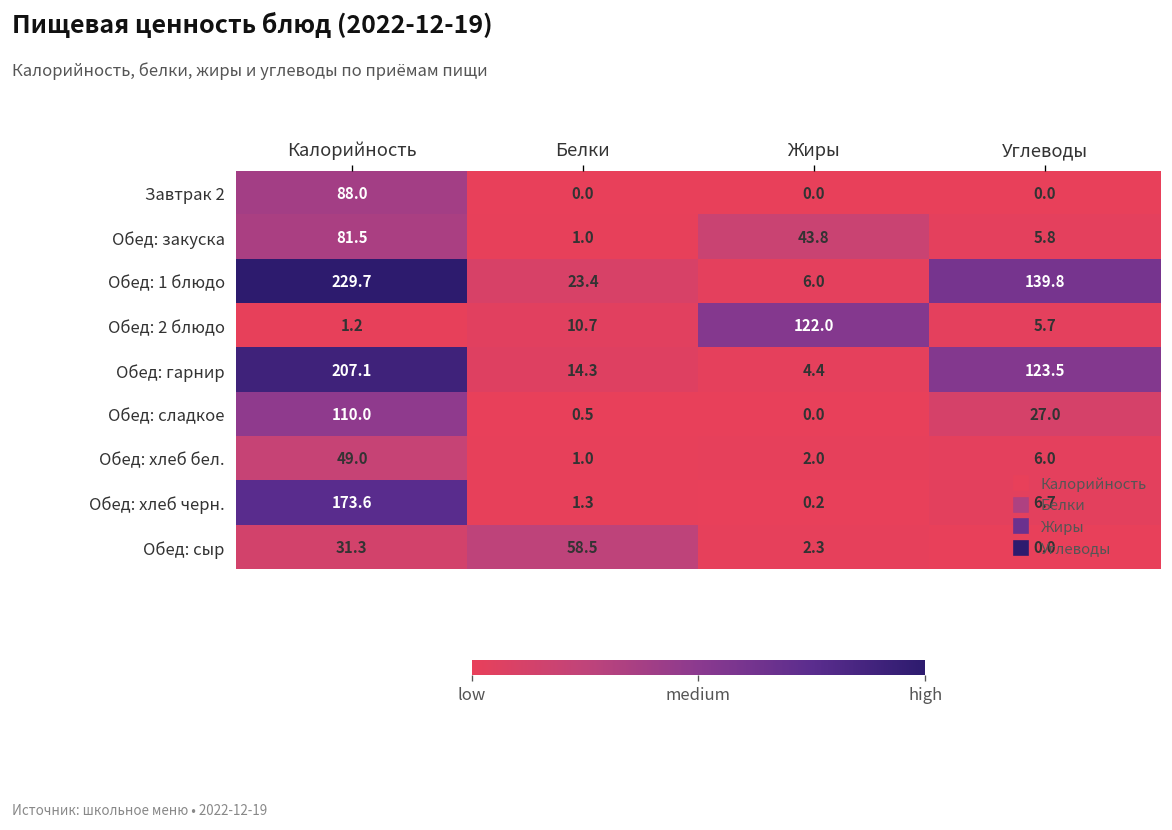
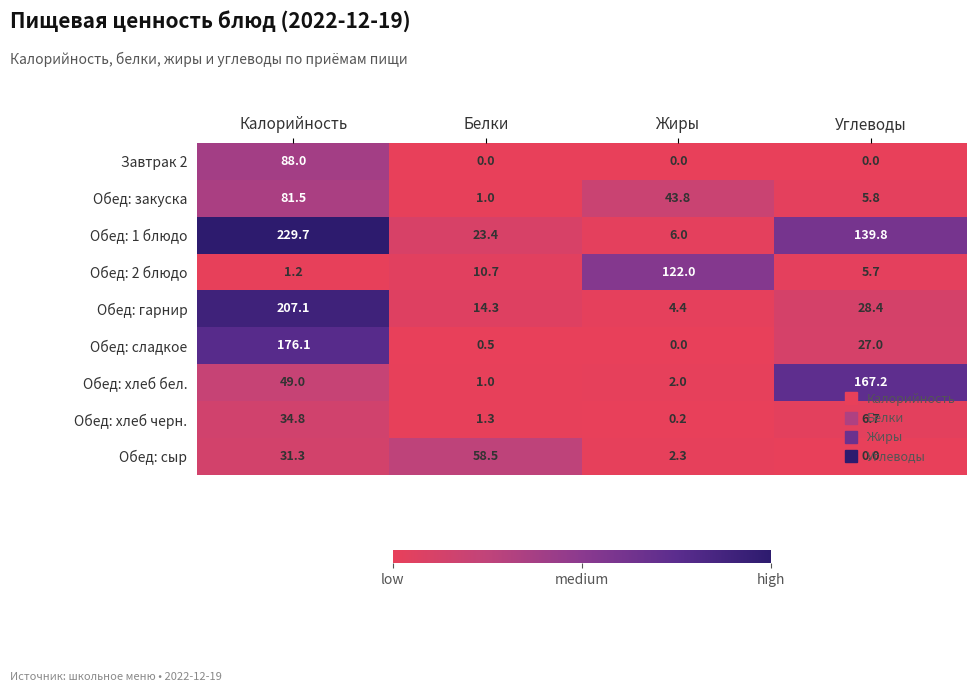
  {
    "Завтрак 2": {
      "Калорийность": 88.0,
      "Белки": 0.0,
      "Жиры": 0.0,
      "Углеводы": 0.0
    },
    "Обед: закуска": {
      "Калорийность": 81.5,
      "Белки": 1.0,
      "Жиры": 43.8,
      "Углеводы": 5.8
    },
    "Обед: 1 блюдо": {
      "Калорийность": 229.7,
      "Белки": 23.4,
      "Жиры": 6.0,
      "Углеводы": 139.8
    },
    "Обед: 2 блюдо": {
      "Калорийность": 1.2,
      "Белки": 10.7,
      "Жиры": 122.0,
      "Углеводы": 5.7
    },
    "Обед: гарнир": {
      "Калорийность": 207.1,
      "Белки": 14.3,
      "Жиры": 4.4,
-     "Углеводы": 123.5
+     "Углеводы": 28.4
    },
    "Обед: сладкое": {
-     "Калорийность": 110.0,
+     "Калорийность": 176.1,
      "Белки": 0.5,
      "Жиры": 0.0,
      "Углеводы": 27.0
    },
    "Обед: хлеб бел.": {
      "Калорийность": 49.0,
      "Белки": 1.0,
      "Жиры": 2.0,
-     "Углеводы": 6.0
+     "Углеводы": 167.2
    },
    "Обед: хлеб черн.": {
-     "Калорийность": 173.6,
+     "Калорийность": 34.8,
      "Белки": 1.3,
      "Жиры": 0.2,
      "Углеводы": 6.7
    },
    "Обед: сыр": {
      "Калорийность": 31.3,
      "Белки": 58.5,
      "Жиры": 2.3,
      "Углеводы": 0.0
    }
  }
